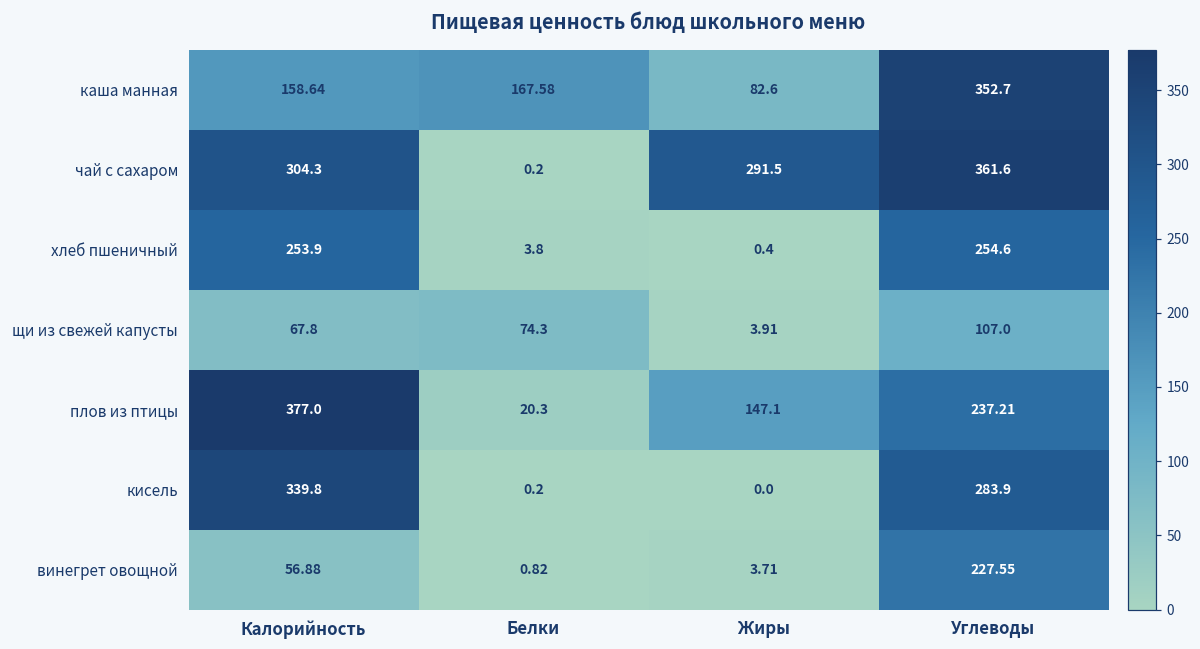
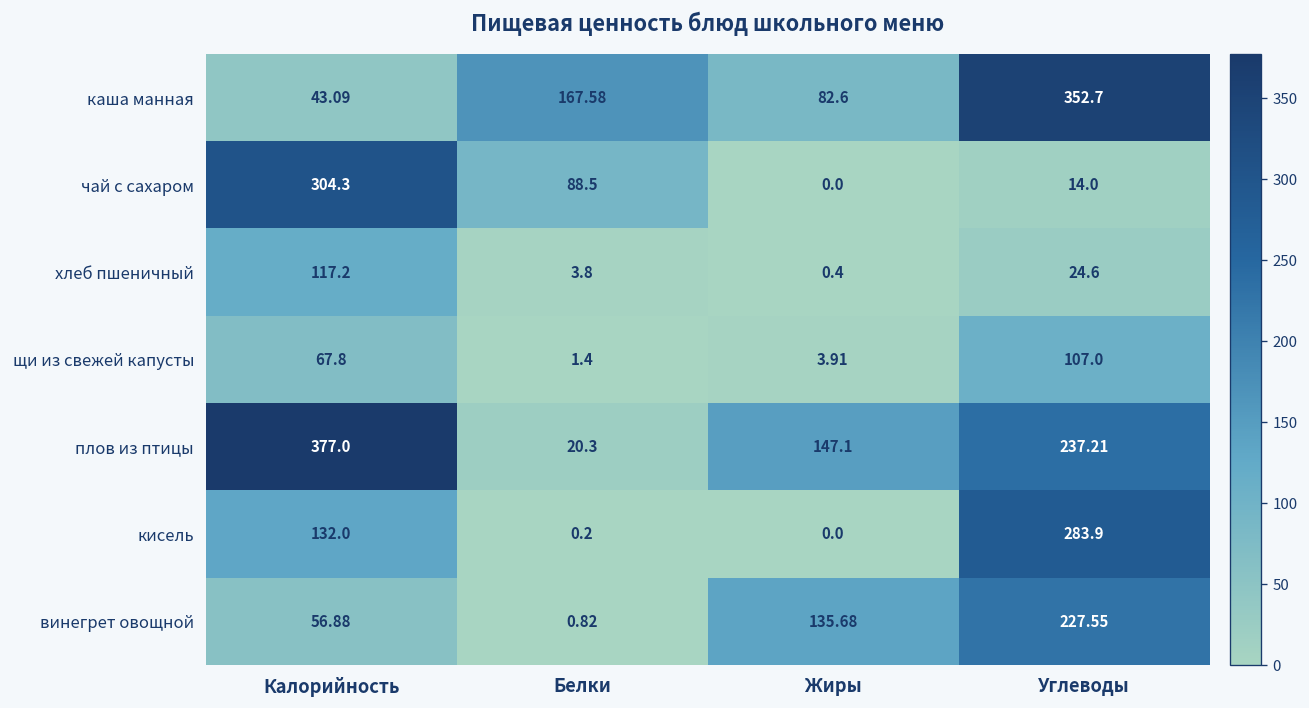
  {
    "каша манная": {
-     "Калорийность": 158.64,
+     "Калорийность": 43.09,
      "Белки": 167.58,
      "Жиры": 82.6,
      "Углеводы": 352.7
    },
    "чай с сахаром": {
      "Калорийность": 304.3,
-     "Белки": 0.2,
-     "Жиры": 291.5,
-     "Углеводы": 361.6
+     "Белки": 88.5,
+     "Жиры": 0.0,
+     "Углеводы": 14.0
    },
    "хлеб пшеничный": {
-     "Калорийность": 253.9,
+     "Калорийность": 117.2,
      "Белки": 3.8,
      "Жиры": 0.4,
-     "Углеводы": 254.6
+     "Углеводы": 24.6
    },
    "щи из свежей капусты": {
      "Калорийность": 67.8,
-     "Белки": 74.3,
+     "Белки": 1.4,
      "Жиры": 3.91,
      "Углеводы": 107.0
    },
    "плов из птицы": {
      "Калорийность": 377.0,
      "Белки": 20.3,
      "Жиры": 147.1,
      "Углеводы": 237.21
    },
    "кисель": {
-     "Калорийность": 339.8,
+     "Калорийность": 132.0,
      "Белки": 0.2,
      "Жиры": 0.0,
      "Углеводы": 283.9
    },
    "винегрет овощной": {
      "Калорийность": 56.88,
      "Белки": 0.82,
-     "Жиры": 3.71,
+     "Жиры": 135.68,
      "Углеводы": 227.55
    }
  }
